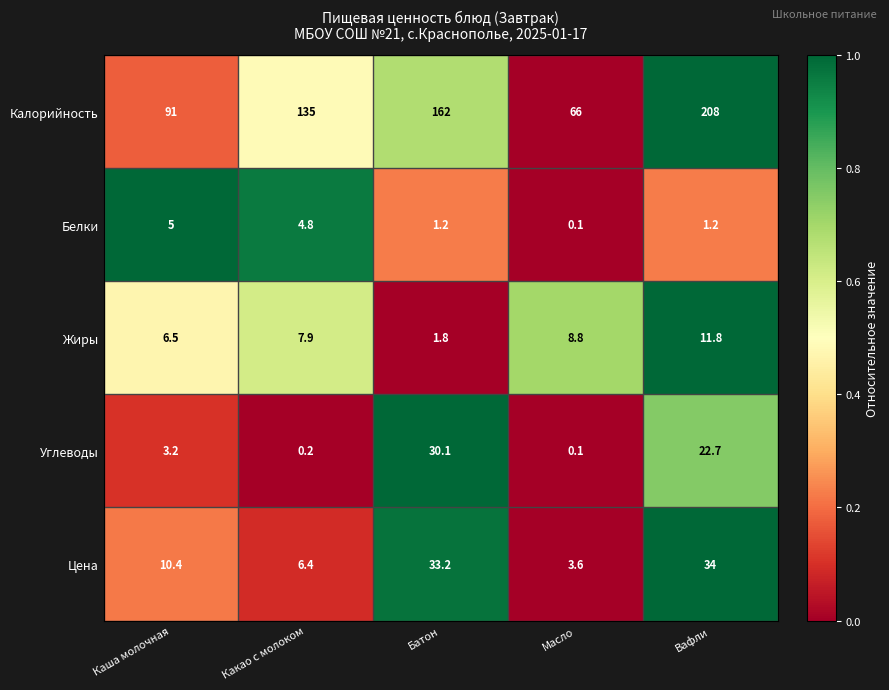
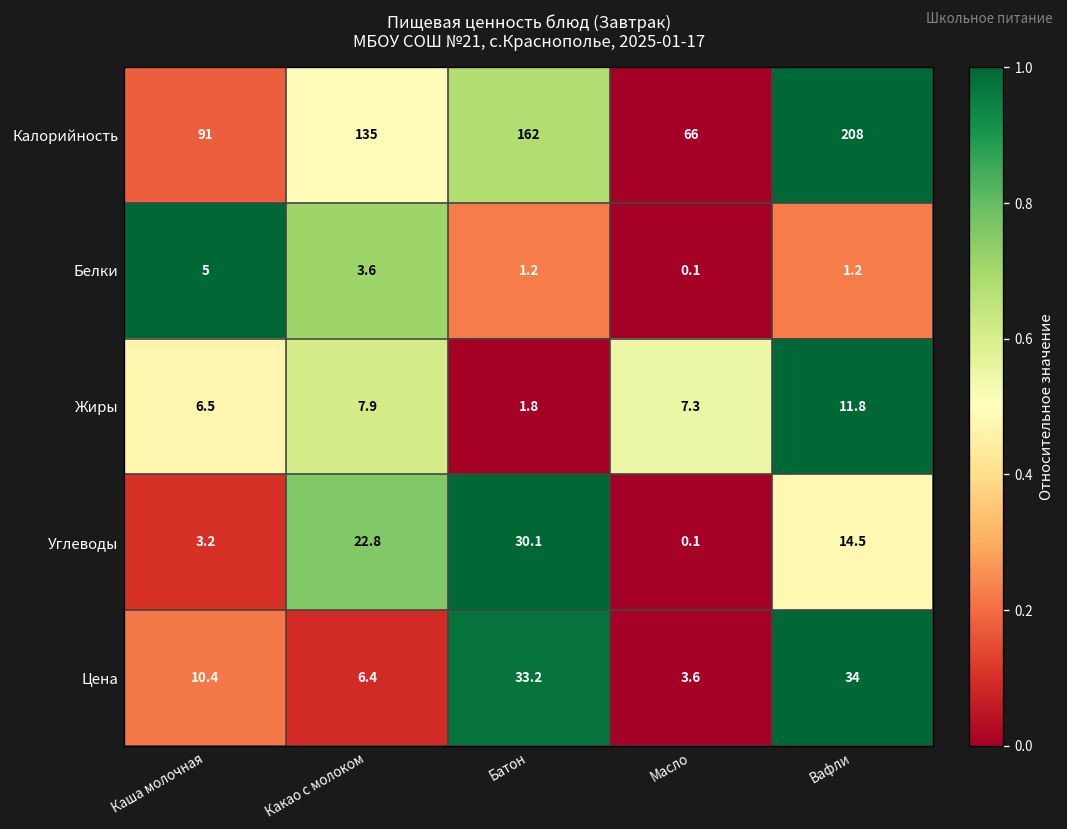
  {
    "Калорийность": {
      "Каша молочная": 91,
      "Какао с молоком": 135,
      "Батон": 162,
      "Масло": 66,
      "Вафли": 208
    },
    "Белки": {
      "Каша молочная": 5,
-     "Какао с молоком": 4.8,
+     "Какао с молоком": 3.6,
      "Батон": 1.2,
      "Масло": 0.1,
      "Вафли": 1.2
    },
    "Жиры": {
      "Каша молочная": 6.5,
      "Какао с молоком": 7.9,
      "Батон": 1.8,
-     "Масло": 8.8,
+     "Масло": 7.3,
      "Вафли": 11.8
    },
    "Углеводы": {
      "Каша молочная": 3.2,
-     "Какао с молоком": 0.2,
+     "Какао с молоком": 22.8,
      "Батон": 30.1,
      "Масло": 0.1,
-     "Вафли": 22.7
+     "Вафли": 14.5
    },
    "Цена": {
      "Каша молочная": 10.4,
      "Какао с молоком": 6.4,
      "Батон": 33.2,
      "Масло": 3.6,
      "Вафли": 34
    }
  }
